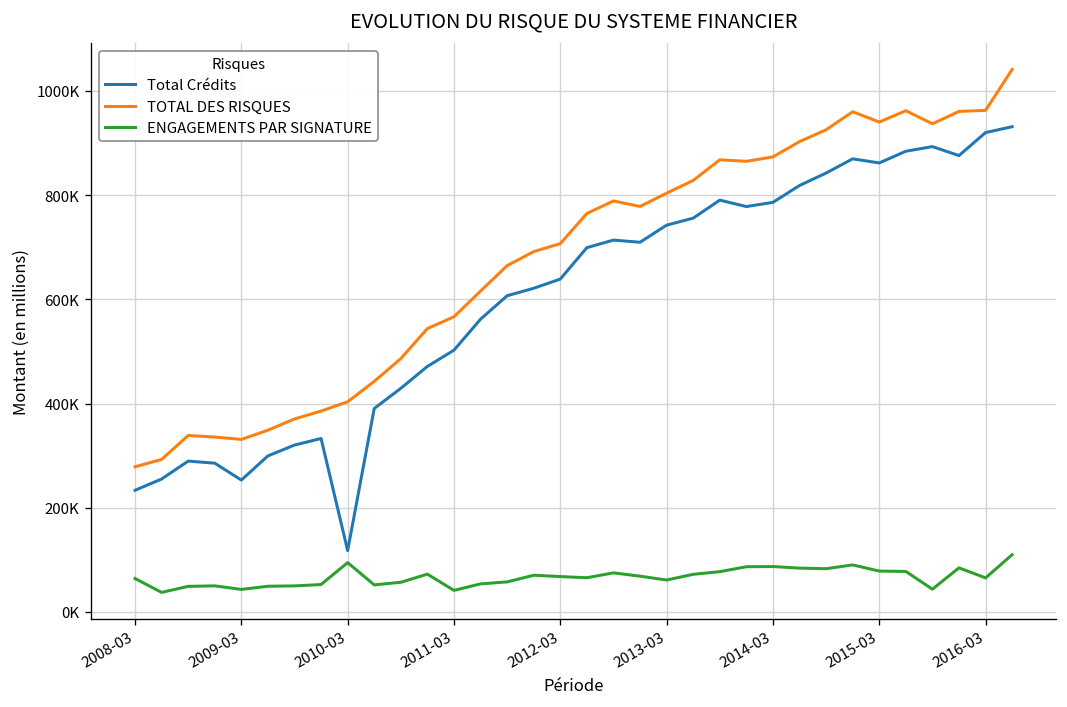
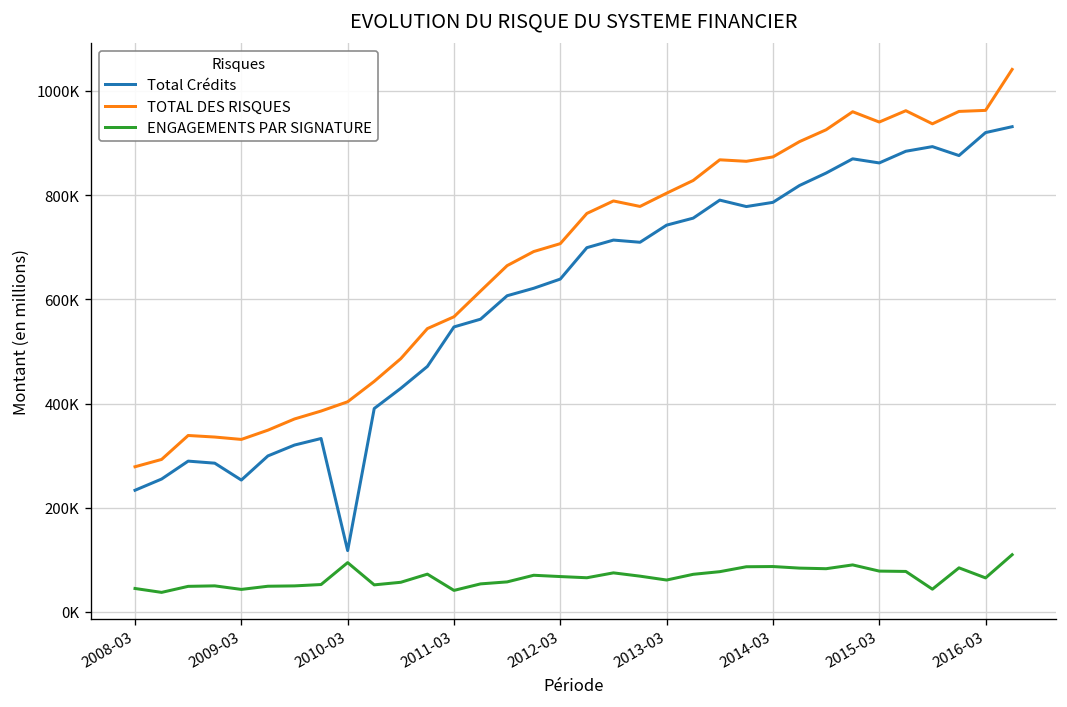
  {
    "Total Crédits": {
      "2008-03": 230000,
      "2009-03": 250000,
      "2010-03": 120000,
-     "2011-03": 500000,
+     "2011-03": 550000,
      "2012-03": 640000,
      "2013-03": 740000,
      "2014-03": 790000,
      "2015-03": 860000,
      "2016-03": 920000
    },
    "TOTAL DES RISQUES": {
      "2008-03": 280000,
      "2009-03": 330000,
      "2010-03": 400000,
      "2011-03": 570000,
      "2012-03": 710000,
      "2013-03": 800000,
      "2014-03": 870000,
      "2015-03": 940000,
      "2016-03": 960000
    },
    "ENGAGEMENTS PAR SIGNATURE": {
-     "2008-03": 60000,
+     "2008-03": 50000,
      "2009-03": 40000,
      "2010-03": 90000,
      "2011-03": 40000,
      "2012-03": 70000,
      "2013-03": 60000,
      "2014-03": 90000,
      "2015-03": 80000,
      "2016-03": 70000
    }
  }
